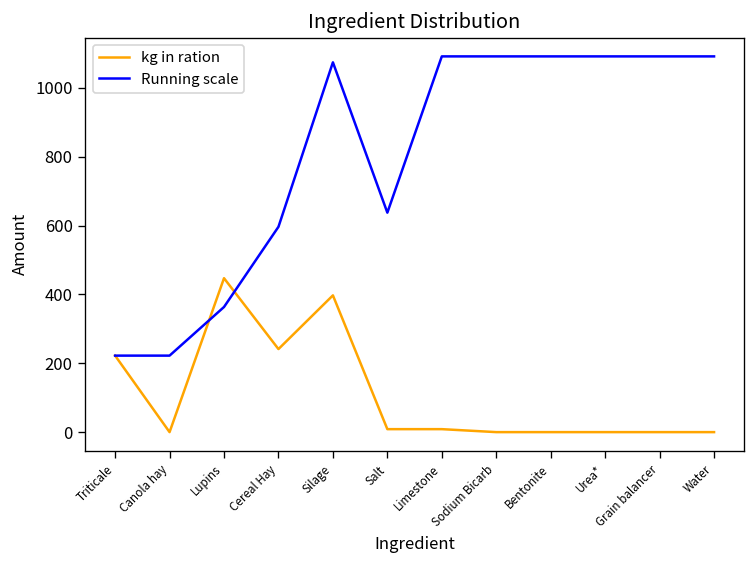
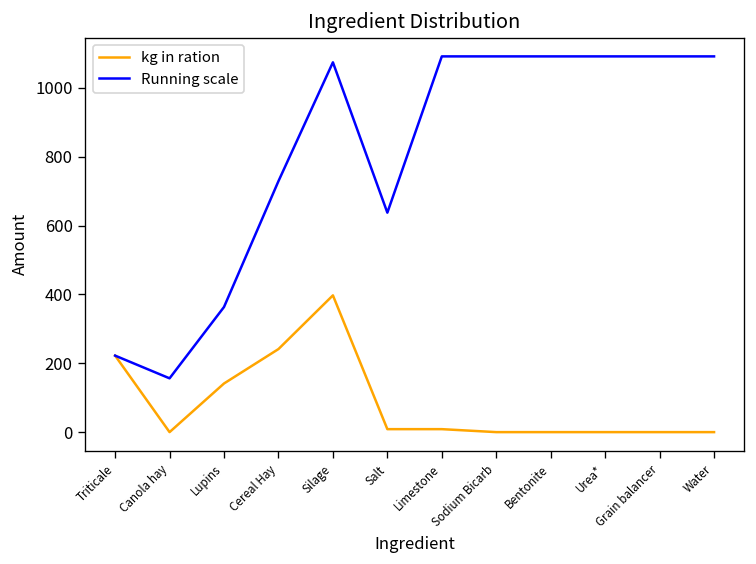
  {
    "kg in ration": {
      "Canola hay": 0,
-     "Lupins": 450,
+     "Lupins": 140,
      "Cereal Hay": 240,
      "Silage": 400,
      "Salt": 10,
      "Limestone": 10,
      "Sodium Bicarb": 0,
      "Bentonite": 0,
      "Urea*": 0,
      "Grain balancer": 0,
      "Water": 0
    },
    "Running scale": {
-     "Canola hay": 220,
+     "Canola hay": 160,
      "Lupins": 360,
-     "Cereal Hay": 600,
+     "Cereal Hay": 730,
      "Silage": 1070,
      "Salt": 640,
      "Limestone": 1090,
      "Sodium Bicarb": 1090,
      "Bentonite": 1090,
      "Urea*": 1090,
      "Grain balancer": 1090,
      "Water": 1090
    }
  }
